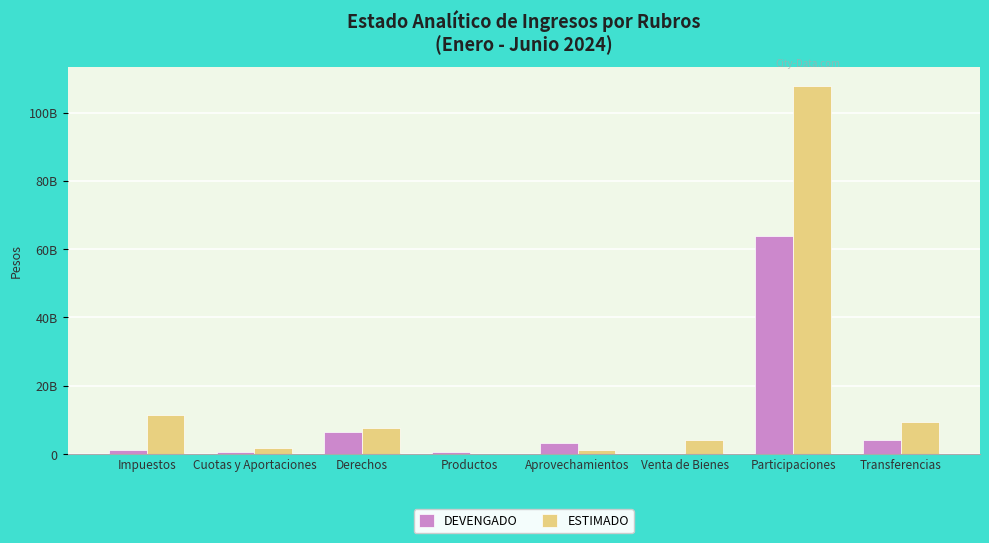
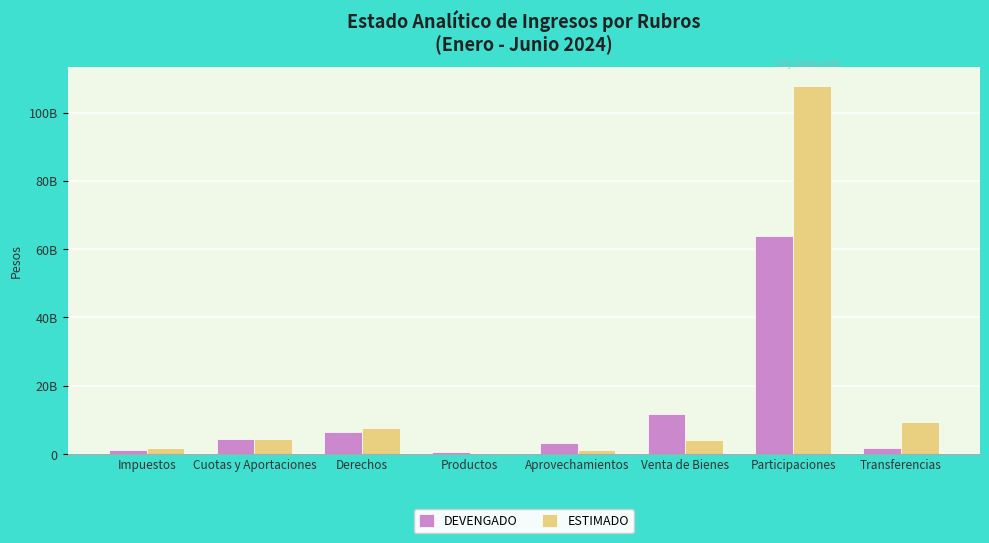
  {
    "DEVENGADO": {
      "Impuestos": 1000000000,
-     "Cuotas y Aportaciones": 1000000000,
+     "Cuotas y Aportaciones": 4000000000,
      "Derechos": 6000000000,
      "Aprovechamientos": 3000000000,
-     "Venta de Bienes": 0,
+     "Venta de Bienes": 12000000000,
      "Participaciones": 64000000000,
-     "Transferencias": 4000000000
+     "Transferencias": 2000000000
    },
    "ESTIMADO": {
-     "Impuestos": 12000000000,
-     "Cuotas y Aportaciones": 2000000000,
+     "Impuestos": 2000000000,
+     "Cuotas y Aportaciones": 5000000000,
      "Derechos": 8000000000,
      "Aprovechamientos": 1000000000,
      "Venta de Bienes": 4000000000,
      "Participaciones": 108000000000,
      "Transferencias": 9000000000
    }
  }
